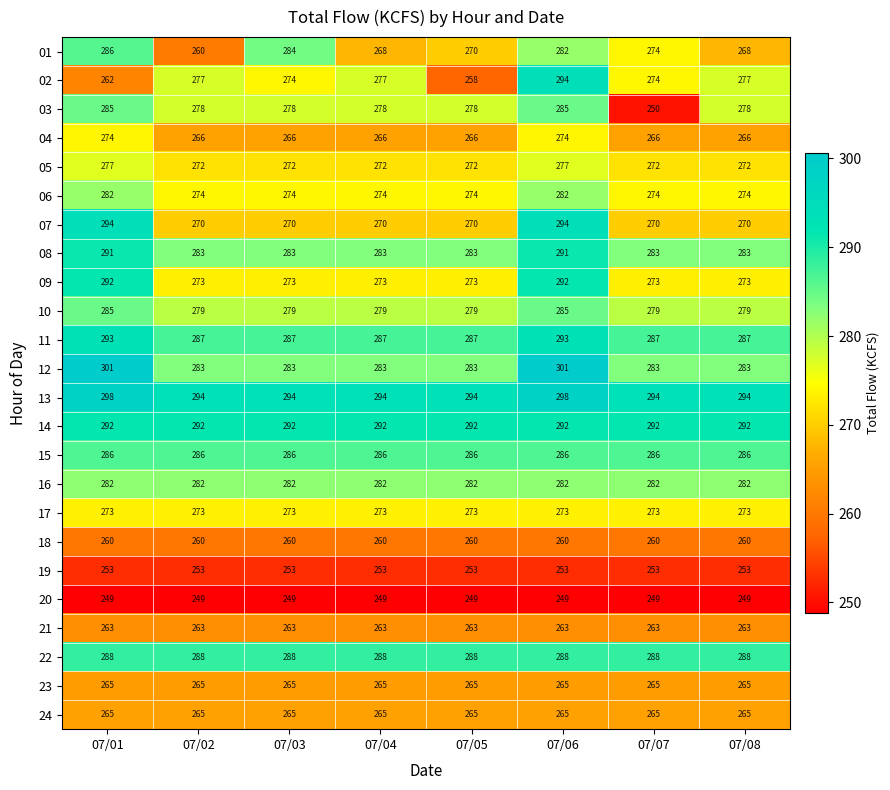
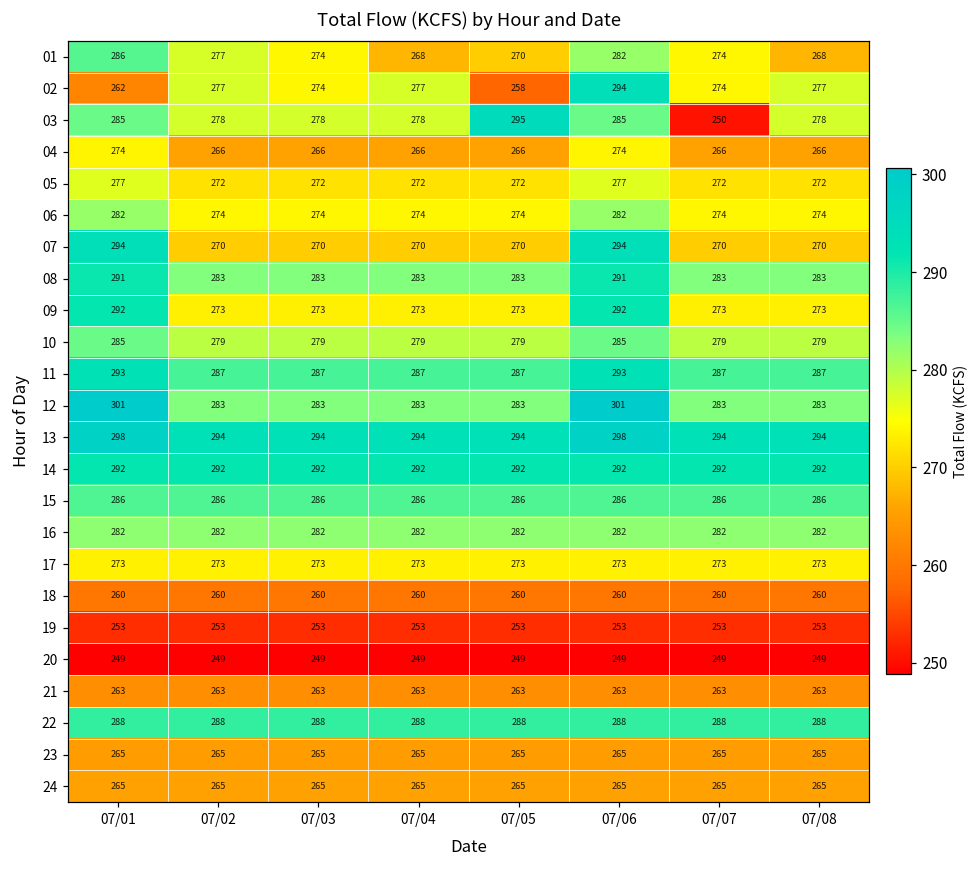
  {
    "01": {
-     "07/02": 260,
-     "07/03": 284
+     "07/02": 277,
+     "07/03": 274
    },
    "03": {
-     "07/05": 278
+     "07/05": 295
    }
  }
